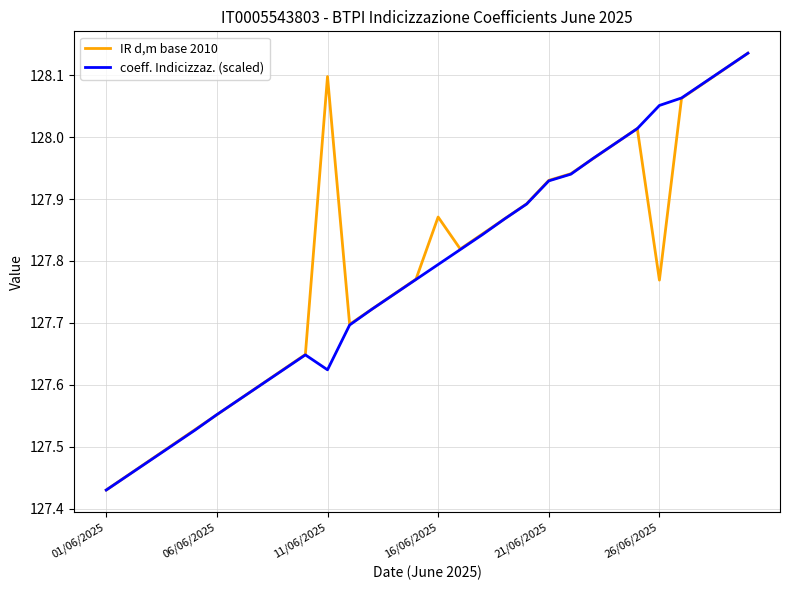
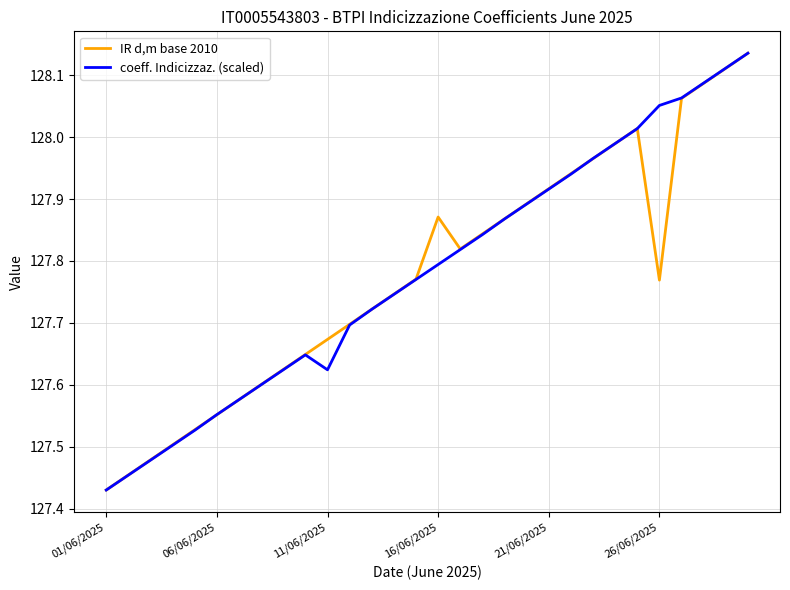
  {
    "IR d,m base 2010": {
-     "11/06/2025": 128.10,
+     "11/06/2025": 127.67,
      "16/06/2025": 127.87,
-     "21/06/2025": 127.93,
+     "21/06/2025": 127.92,
      "26/06/2025": 127.77
    },
    "coeff. Indicizzaz. (scaled)": {
      "11/06/2025": 127.62,
      "16/06/2025": 127.79,
-     "21/06/2025": 127.93,
+     "21/06/2025": 127.92,
      "26/06/2025": 128.05
    }
  }
